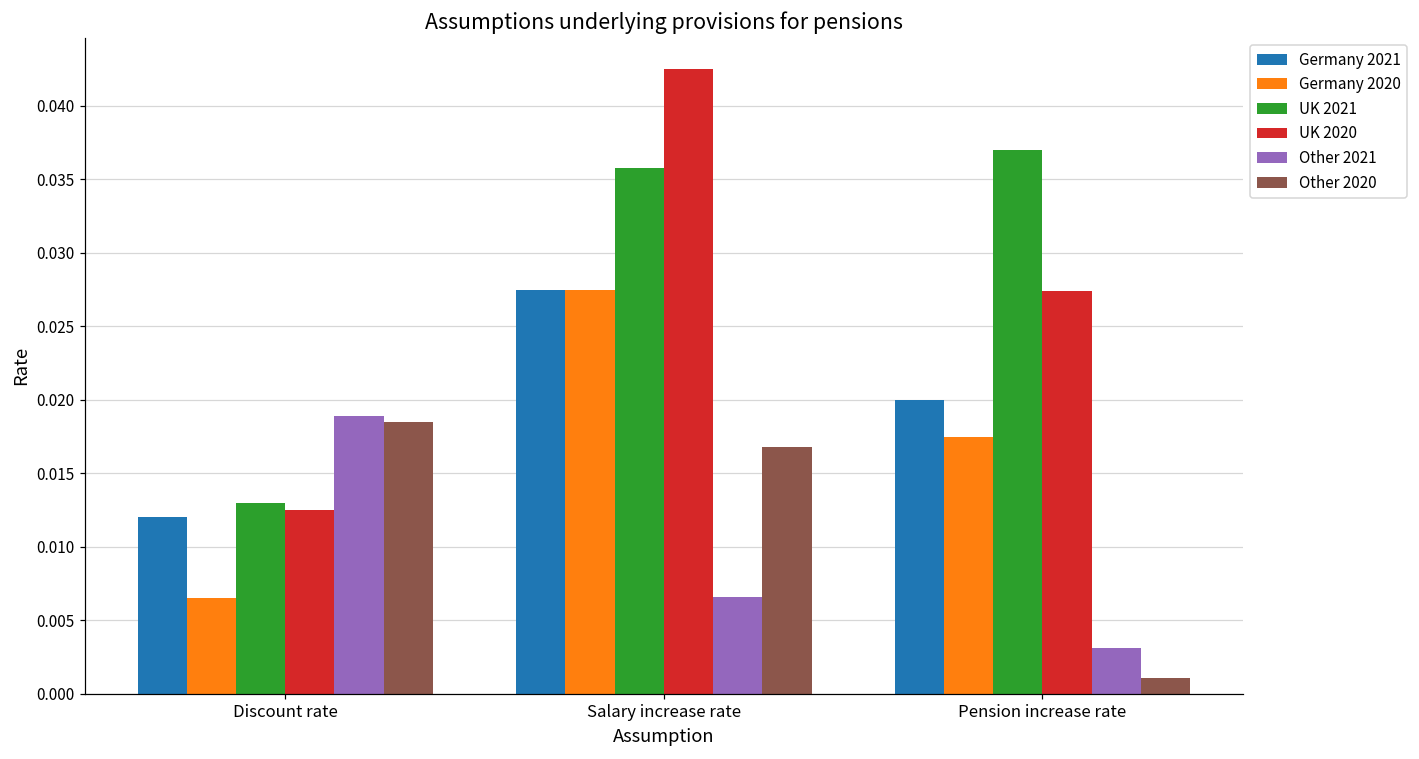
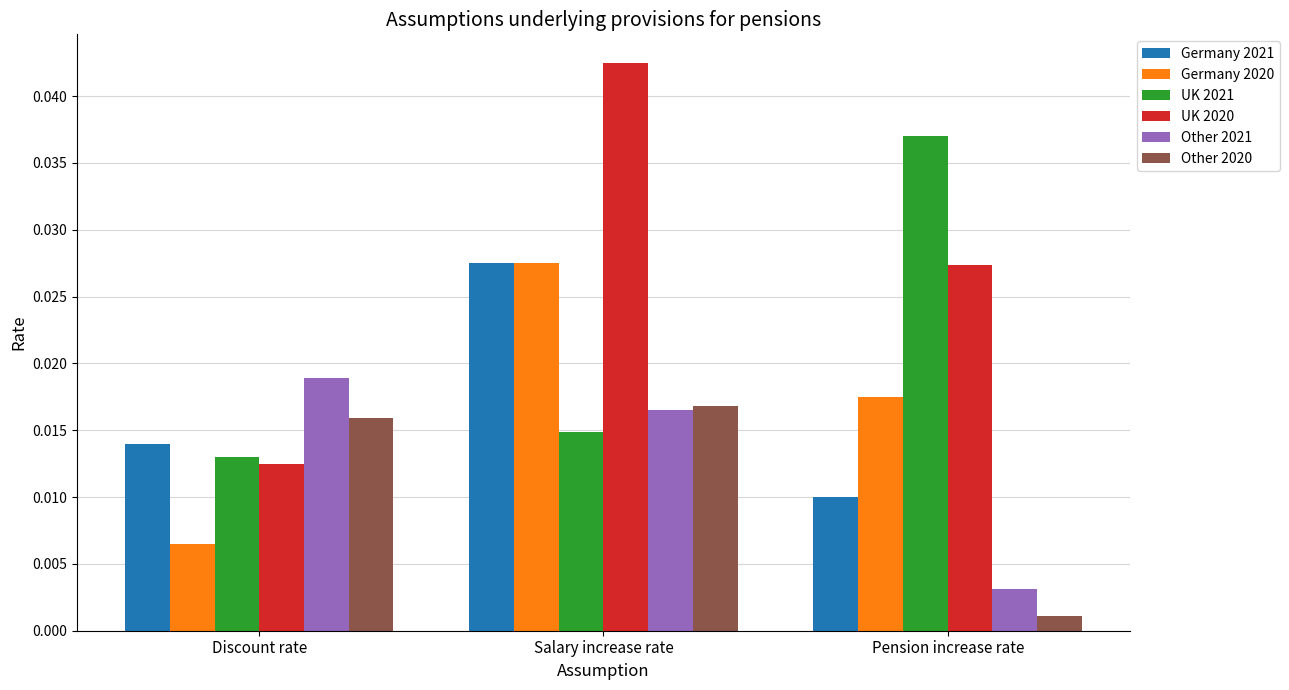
  {
    "Germany 2021": {
-     "Discount rate": 0.012,
+     "Discount rate": 0.014,
      "Salary increase rate": 0.0275,
-     "Pension increase rate": 0.02
+     "Pension increase rate": 0.01
    },
    "Germany 2020": {
      "Discount rate": 0.0065,
      "Salary increase rate": 0.0275,
      "Pension increase rate": 0.0175
    },
    "UK 2021": {
      "Discount rate": 0.0130,
-     "Salary increase rate": 0.0358,
+     "Salary increase rate": 0.0149,
      "Pension increase rate": 0.0370
    },
    "UK 2020": {
      "Discount rate": 0.0125,
      "Salary increase rate": 0.0425,
      "Pension increase rate": 0.0274
    },
    "Other 2021": {
      "Discount rate": 0.0189,
-     "Salary increase rate": 0.0066,
+     "Salary increase rate": 0.0165,
      "Pension increase rate": 0.0031
    },
    "Other 2020": {
-     "Discount rate": 0.0185,
+     "Discount rate": 0.0159,
      "Salary increase rate": 0.0168,
      "Pension increase rate": 0.0011
    }
  }
